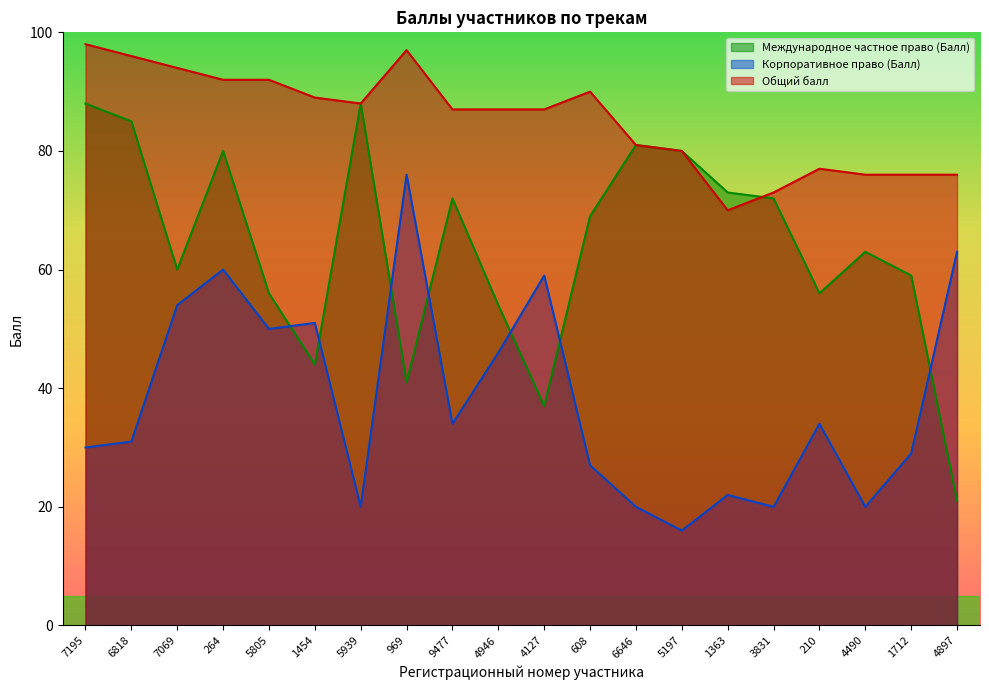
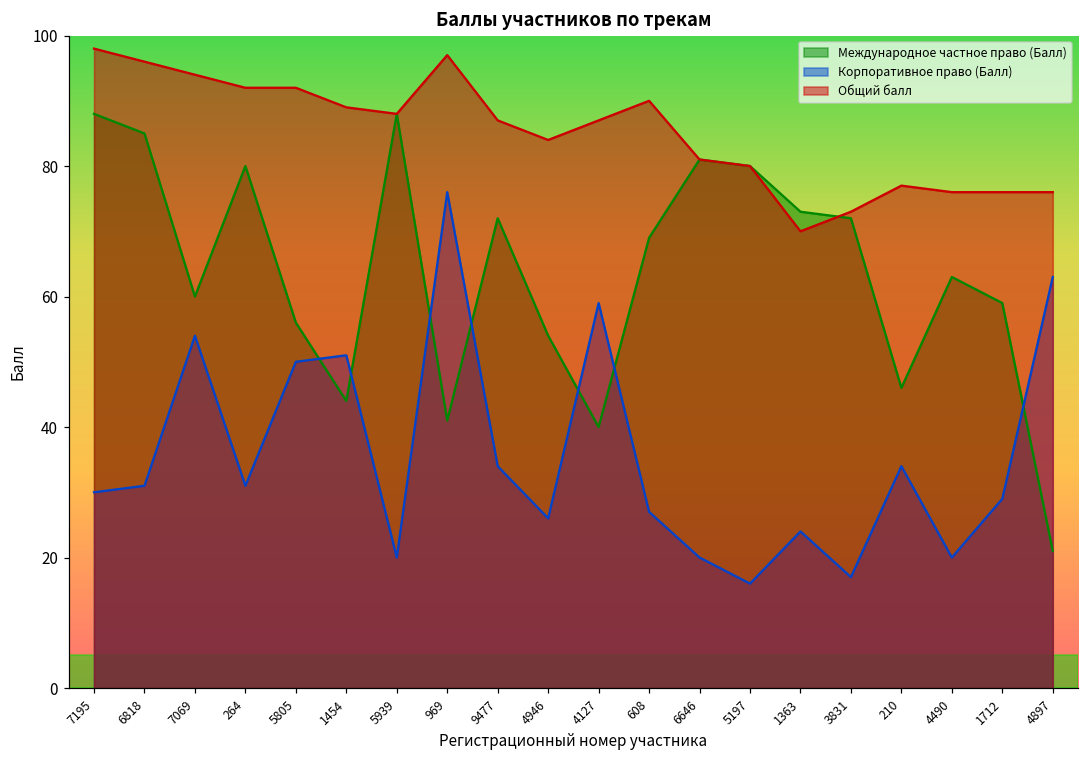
  {
    "Международное частное право (Балл)": {
      "7195": 88,
      "6818": 85,
      "7069": 60,
      "264": 80,
      "5805": 56,
      "1454": 44,
      "969": 41,
      "9477": 72,
      "4946": 54,
-     "4127": 37,
+     "4127": 40,
      "608": 69,
      "1363": 73,
      "3831": 72,
-     "210": 56,
+     "210": 46,
      "4490": 63,
      "1712": 59,
      "4897": 21
    },
    "Корпоративное право (Балл)": {
      "7195": 30,
      "6818": 31,
      "7069": 54,
-     "264": 60,
+     "264": 31,
      "5805": 50,
      "1454": 51,
      "5939": 20,
      "969": 76,
      "9477": 34,
-     "4946": 46,
+     "4946": 26,
      "4127": 59,
      "608": 27,
      "6646": 20,
      "5197": 16,
-     "1363": 22,
-     "3831": 20,
+     "1363": 24,
+     "3831": 17,
      "210": 34,
      "4490": 20,
      "1712": 29,
      "4897": 63
    },
    "Общий балл": {
      "7195": 98,
      "6818": 96,
      "7069": 94,
      "264": 92,
      "5805": 92,
      "1454": 89,
      "969": 97,
      "9477": 87,
-     "4946": 87,
+     "4946": 84,
      "4127": 87,
      "608": 90,
      "1363": 70,
      "3831": 73,
      "210": 77,
      "4490": 76,
      "1712": 76,
      "4897": 76
    }
  }
